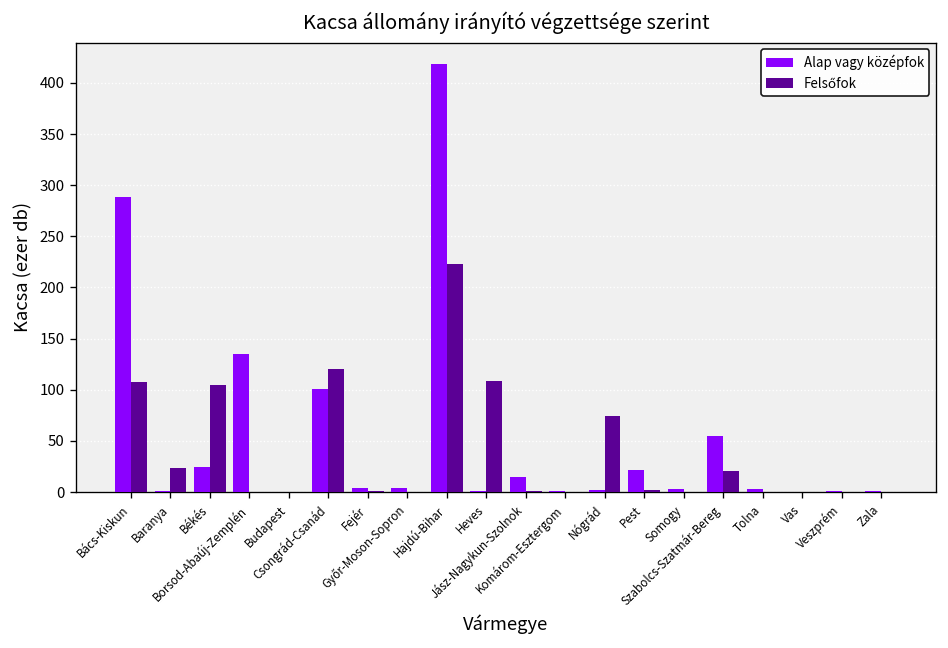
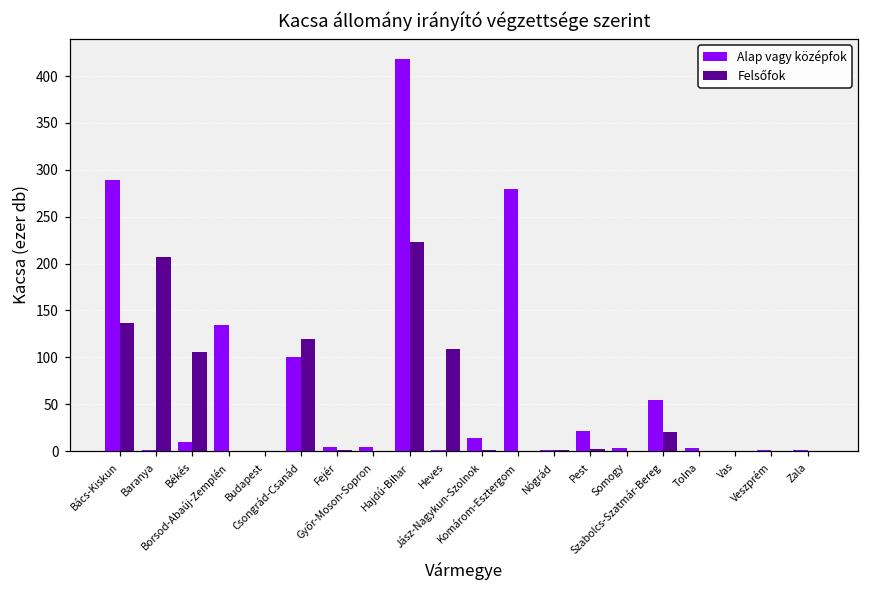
  {
    "Alap vagy középfok": {
      "Bács-Kiskun": 290,
-     "Békés": 20,
+     "Békés": 10,
      "Borsod-Abaúj-Zemplén": 130,
      "Budapest": 0,
      "Csongrád-Csanád": 100,
      "Fejér": 0,
      "Győr-Moson-Sopron": 0,
      "Hajdú-Bihar": 420,
      "Jász-Nagykun-Szolnok": 10,
-     "Komárom-Esztergom": 0,
+     "Komárom-Esztergom": 280,
      "Pest": 20,
      "Szabolcs-Szatmár-Bereg": 50
    },
    "Felsőfok": {
-     "Bács-Kiskun": 110,
-     "Baranya": 20,
+     "Bács-Kiskun": 140,
+     "Baranya": 210,
      "Békés": 110,
      "Budapest": 0,
      "Csongrád-Csanád": 120,
      "Hajdú-Bihar": 220,
      "Heves": 110,
-     "Nógrád": 70,
+     "Nógrád": 0,
      "Szabolcs-Szatmár-Bereg": 20
    }
  }
